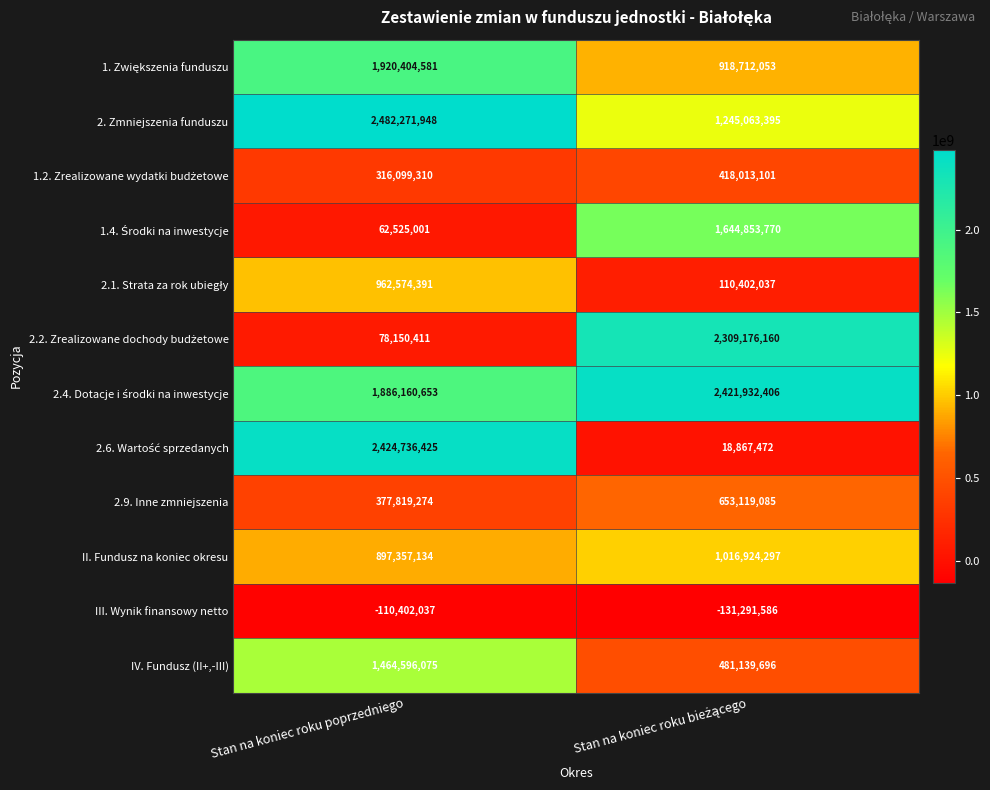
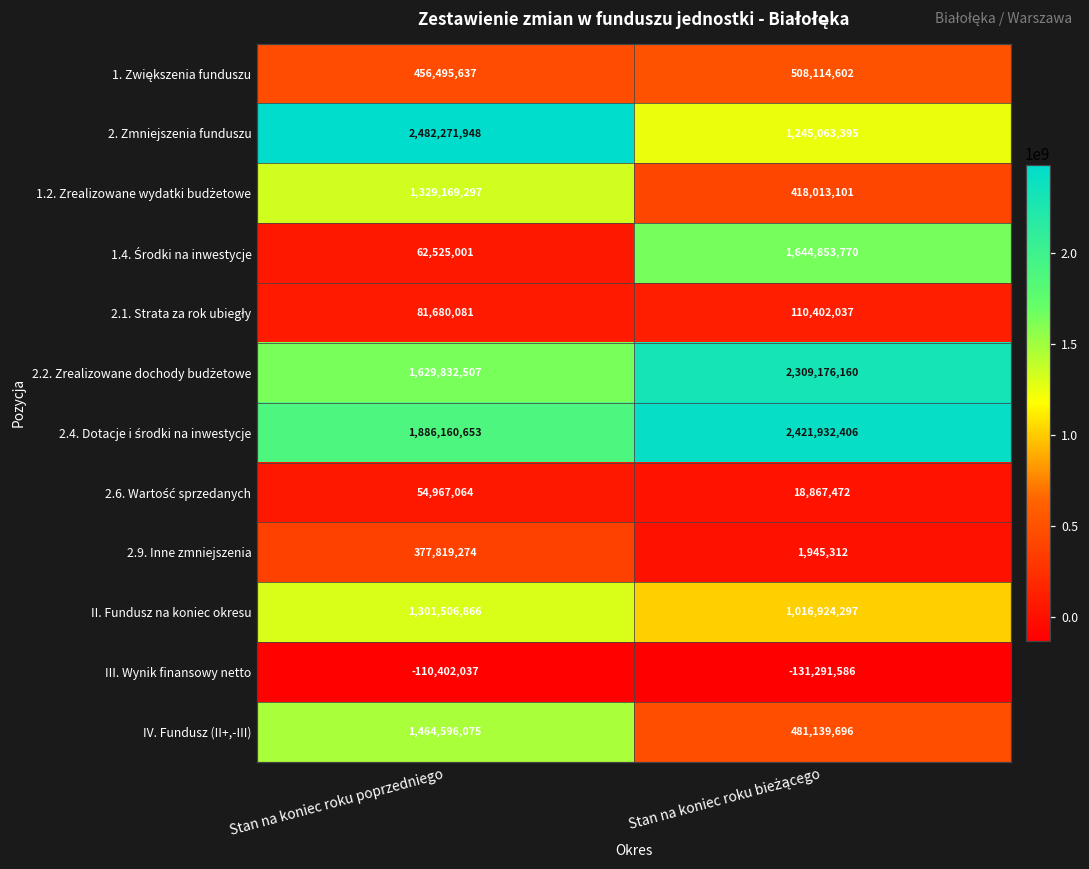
  {
    "1. Zwiększenia funduszu": {
-     "Stan na koniec roku poprzedniego": "1,920,404,581",
-     "Stan na koniec roku bieżącego": "918,712,053"
+     "Stan na koniec roku poprzedniego": "456,495,637",
+     "Stan na koniec roku bieżącego": "508,114,602"
    },
    "2. Zmniejszenia funduszu": {
      "Stan na koniec roku poprzedniego": "2,482,271,948",
      "Stan na koniec roku bieżącego": "1,245,063,395"
    },
    "1.2. Zrealizowane wydatki budżetowe": {
-     "Stan na koniec roku poprzedniego": "316,099,310",
+     "Stan na koniec roku poprzedniego": "1,329,169,297",
      "Stan na koniec roku bieżącego": "418,013,101"
    },
    "1.4. Środki na inwestycje": {
      "Stan na koniec roku poprzedniego": "62,525,001",
      "Stan na koniec roku bieżącego": "1,644,853,770"
    },
    "2.1. Strata za rok ubiegły": {
-     "Stan na koniec roku poprzedniego": "962,574,391",
+     "Stan na koniec roku poprzedniego": "81,680,081",
      "Stan na koniec roku bieżącego": "110,402,037"
    },
    "2.2. Zrealizowane dochody budżetowe": {
-     "Stan na koniec roku poprzedniego": "78,150,411",
+     "Stan na koniec roku poprzedniego": "1,629,832,507",
      "Stan na koniec roku bieżącego": "2,309,176,160"
    },
    "2.4. Dotacje i środki na inwestycje": {
      "Stan na koniec roku poprzedniego": "1,886,160,653",
      "Stan na koniec roku bieżącego": "2,421,932,406"
    },
    "2.6. Wartość sprzedanych": {
-     "Stan na koniec roku poprzedniego": "2,424,736,425",
+     "Stan na koniec roku poprzedniego": "54,967,064",
      "Stan na koniec roku bieżącego": "18,867,472"
    },
    "2.9. Inne zmniejszenia": {
      "Stan na koniec roku poprzedniego": "377,819,274",
-     "Stan na koniec roku bieżącego": "653,119,085"
+     "Stan na koniec roku bieżącego": "1,945,312"
    },
    "II. Fundusz na koniec okresu": {
-     "Stan na koniec roku poprzedniego": "897,357,134",
+     "Stan na koniec roku poprzedniego": "1,301,506,866",
      "Stan na koniec roku bieżącego": "1,016,924,297"
    },
    "III. Wynik finansowy netto": {
      "Stan na koniec roku poprzedniego": "-110,402,037",
      "Stan na koniec roku bieżącego": "-131,291,586"
    },
    "IV. Fundusz (II+,-III)": {
      "Stan na koniec roku poprzedniego": "1,464,596,075",
      "Stan na koniec roku bieżącego": "481,139,696"
    }
  }
